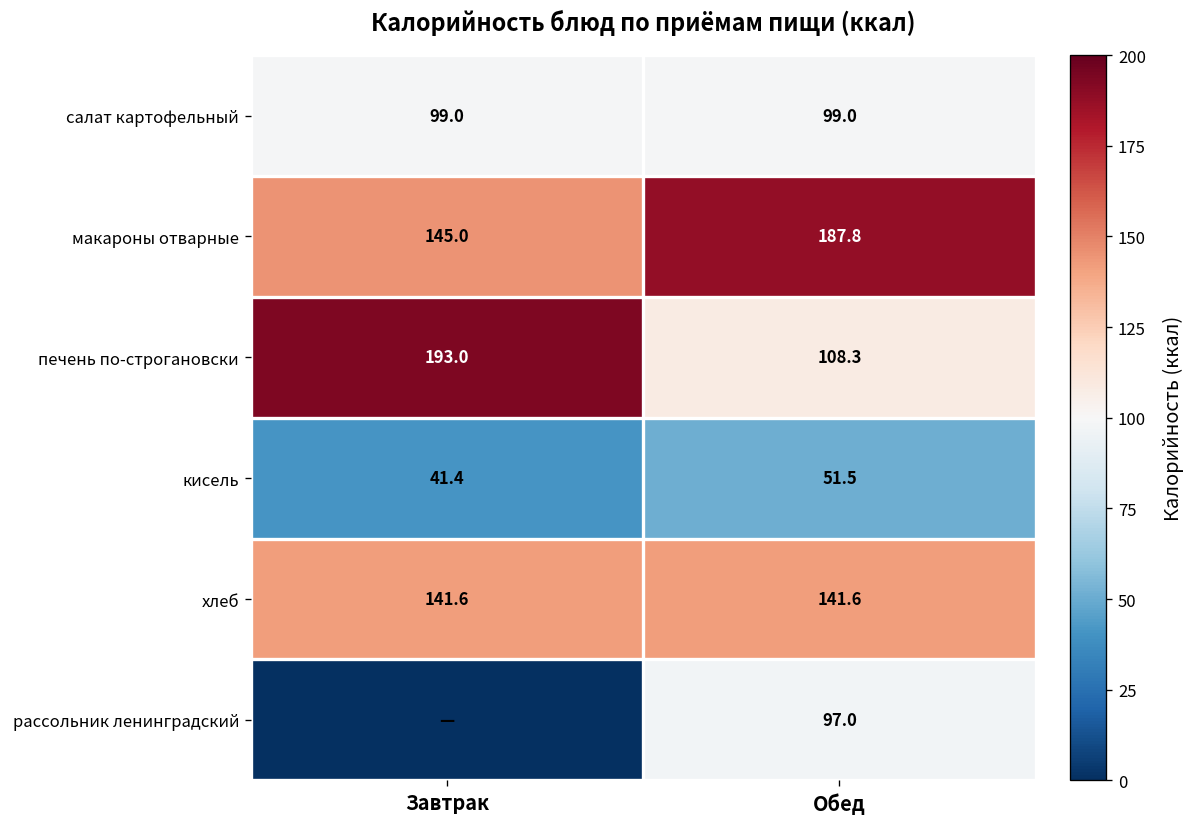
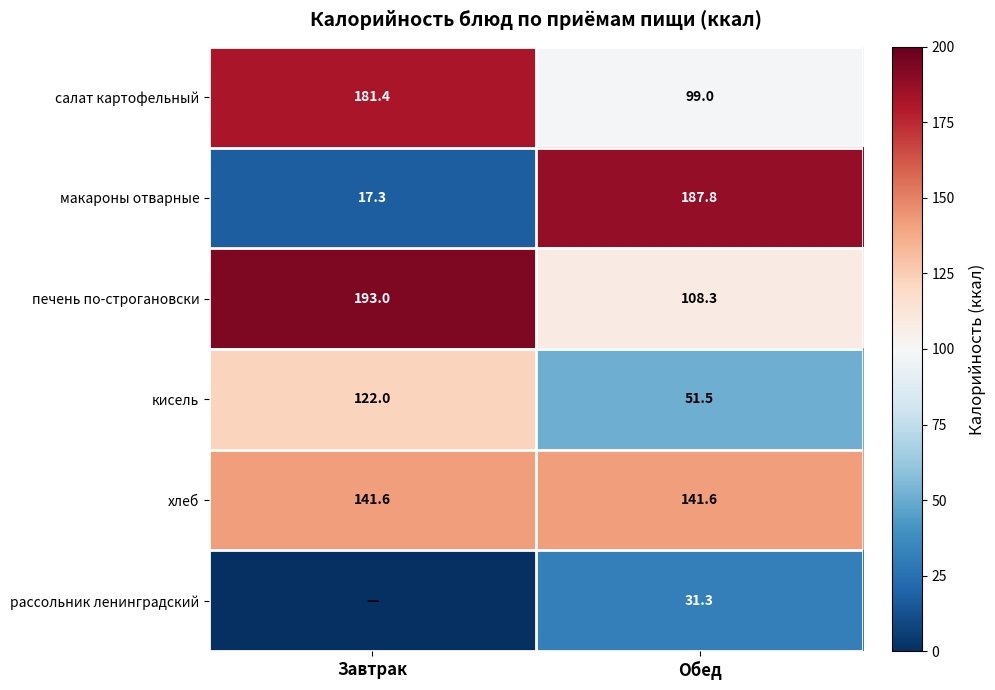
  {
    "салат картофельный": {
-     "Завтрак": 99.0,
+     "Завтрак": 181.4,
      "Обед": 99.0
    },
    "макароны отварные": {
-     "Завтрак": 145.0,
+     "Завтрак": 17.3,
      "Обед": 187.8
    },
    "печень по-строгановски": {
      "Завтрак": 193.0,
      "Обед": 108.3
    },
    "кисель": {
-     "Завтрак": 41.4,
+     "Завтрак": 122.0,
      "Обед": 51.5
    },
    "хлеб": {
      "Завтрак": 141.6,
      "Обед": 141.6
    },
    "рассольник ленинградский": {
-     "Обед": 97.0
+     "Обед": 31.3
    }
  }
